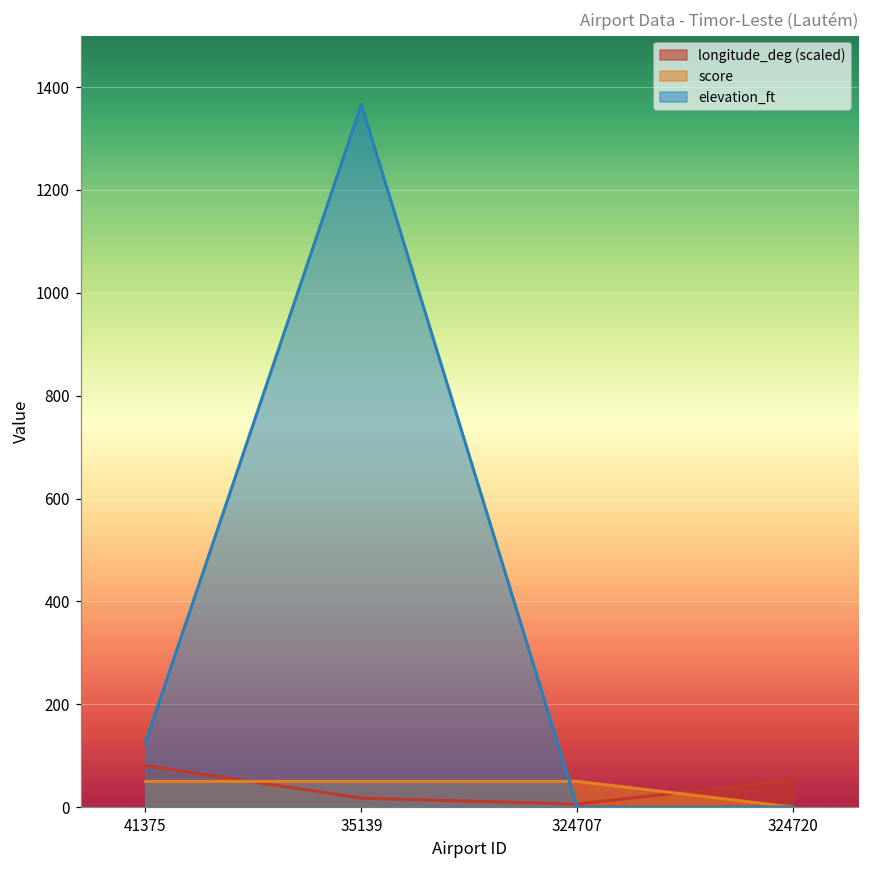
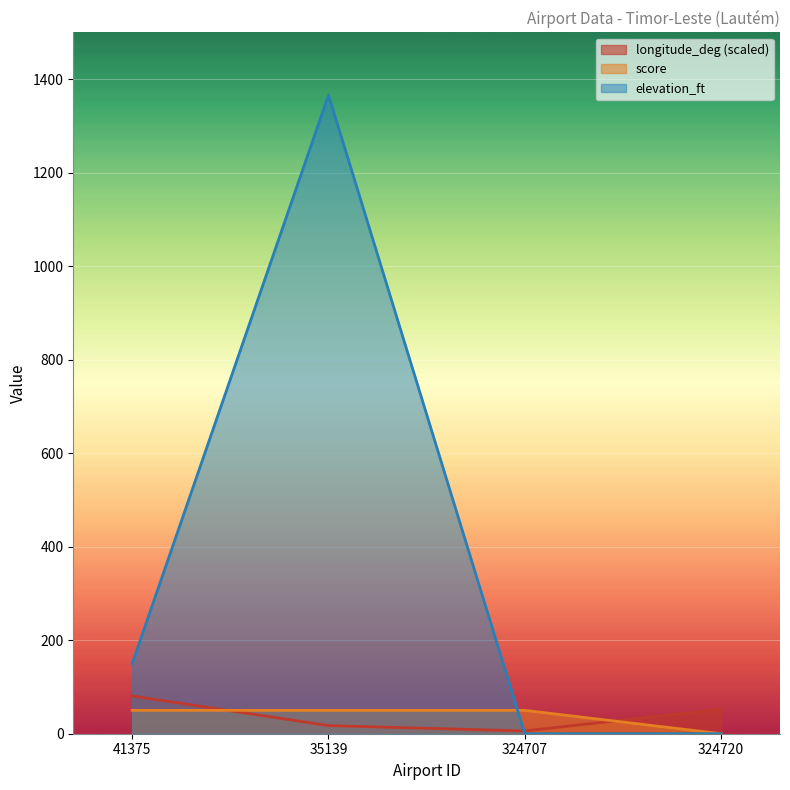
  {
    "elevation_ft": {
-     "41375": 130,
+     "41375": 150,
      "35139": 1370,
      "324707": 0
    }
  }
